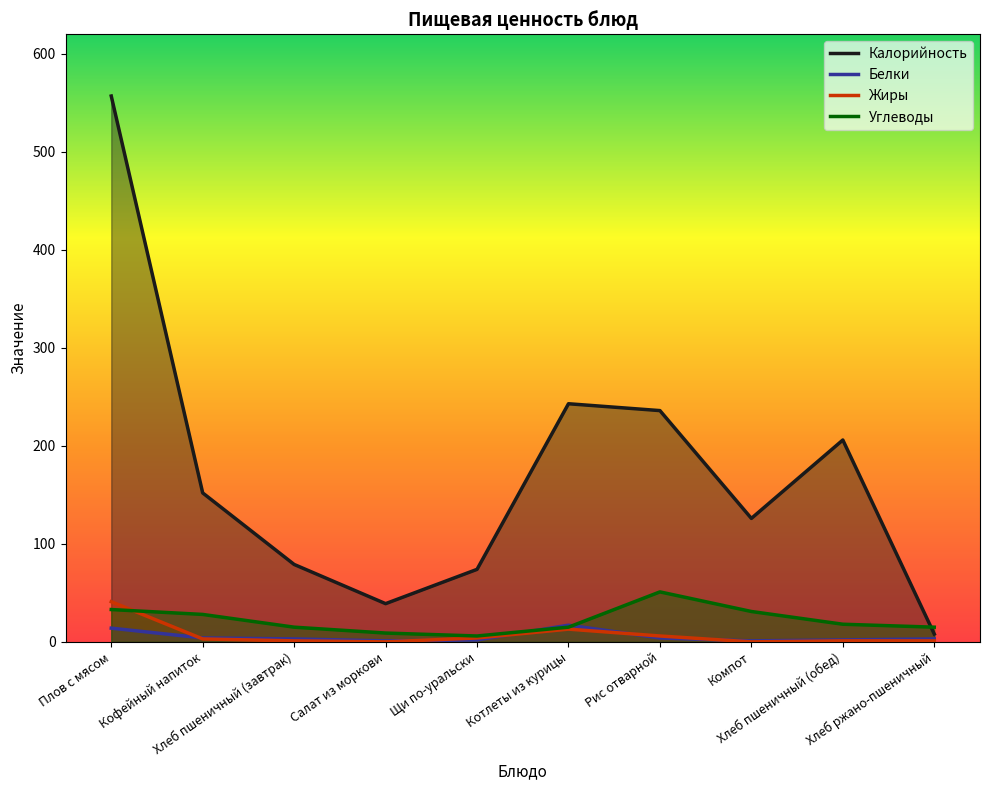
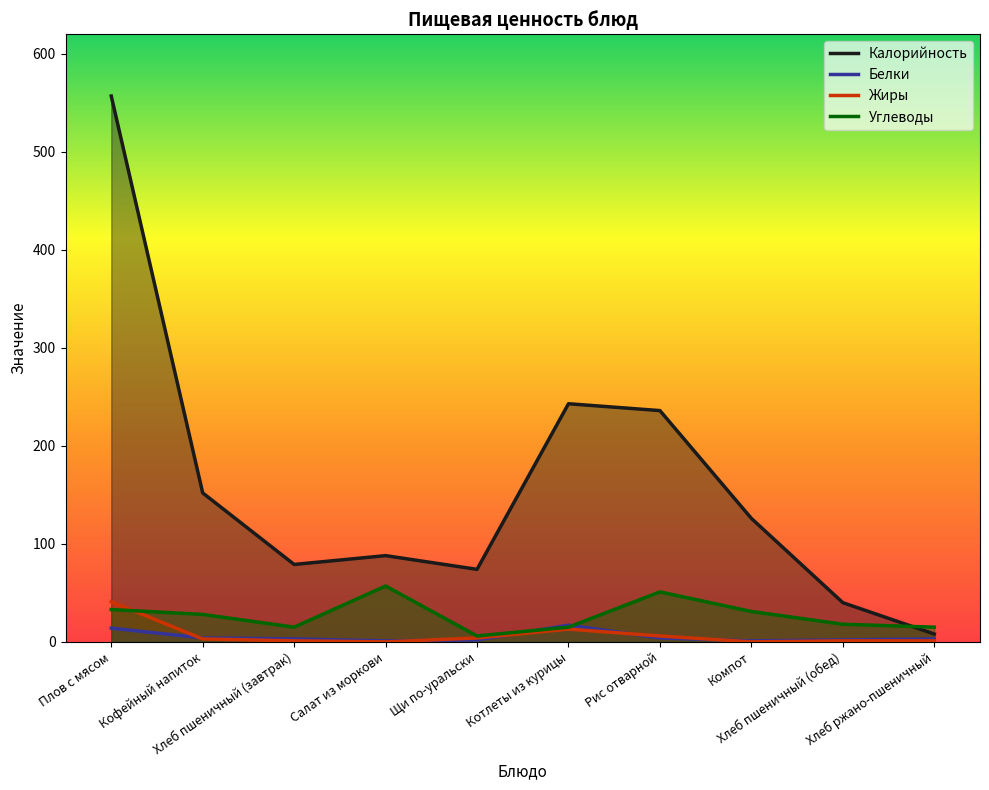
  {
    "Калорийность": {
      "Плов с мясом": 560,
      "Кофейный напиток": 150,
      "Хлеб пшеничный (завтрак)": 80,
-     "Салат из моркови": 40,
+     "Салат из моркови": 90,
      "Щи по-уральски": 70,
      "Котлеты из курицы": 240,
      "Рис отварной": 240,
      "Компот": 130,
-     "Хлеб пшеничный (обед)": 210,
+     "Хлеб пшеничный (обед)": 40,
      "Хлеб ржано-пшеничный": 10
    },
    "Белки": {
      "Плов с мясом": 10
    },
    "Жиры": {
      "Плов с мясом": 40
    },
    "Углеводы": {
      "Плов с мясом": 30,
      "Кофейный напиток": 30,
      "Хлеб пшеничный (завтрак)": 20,
-     "Салат из моркови": 10,
+     "Салат из моркови": 60,
      "Рис отварной": 50,
      "Компот": 30,
      "Хлеб пшеничный (обед)": 20,
      "Хлеб ржано-пшеничный": 20
    }
  }
